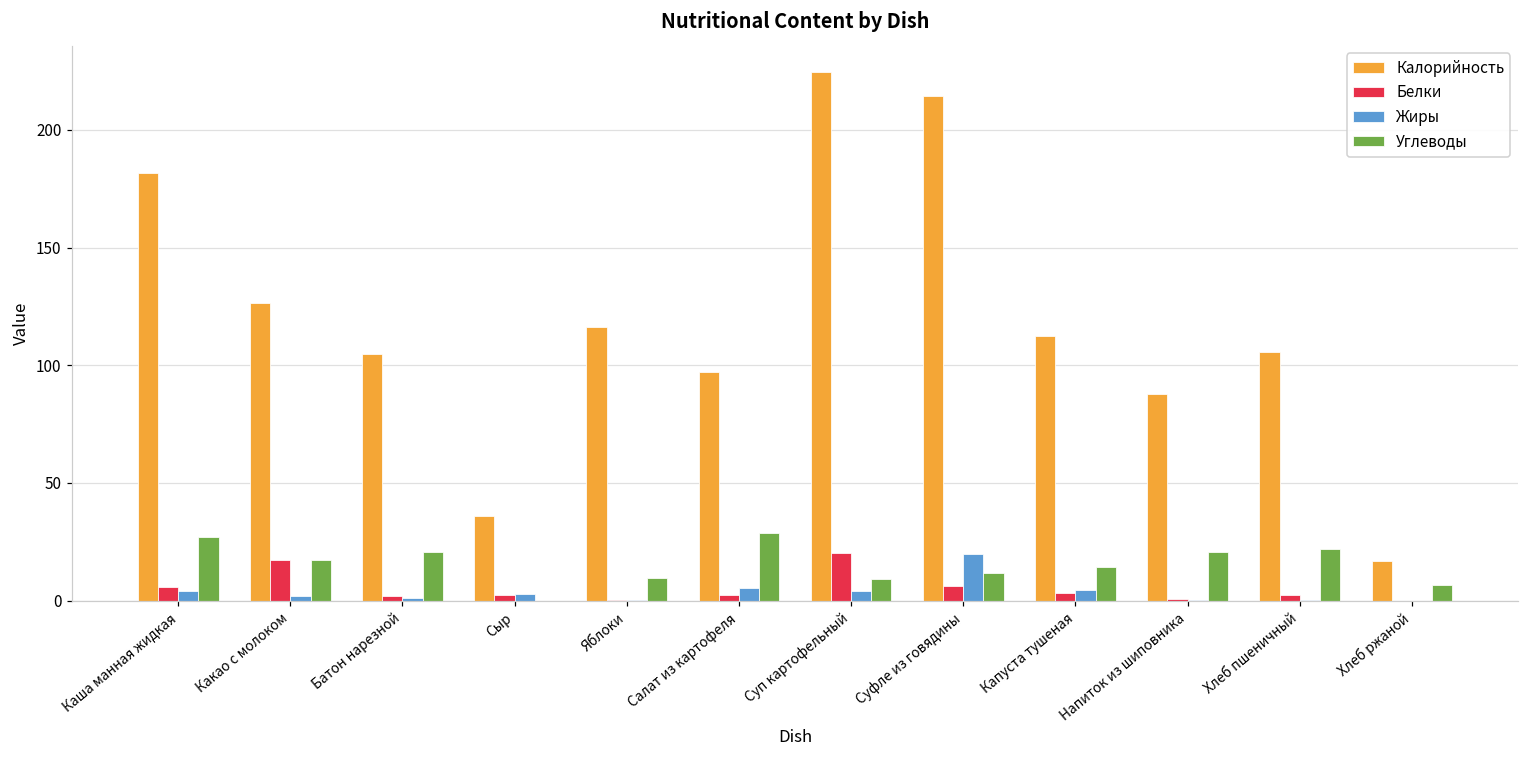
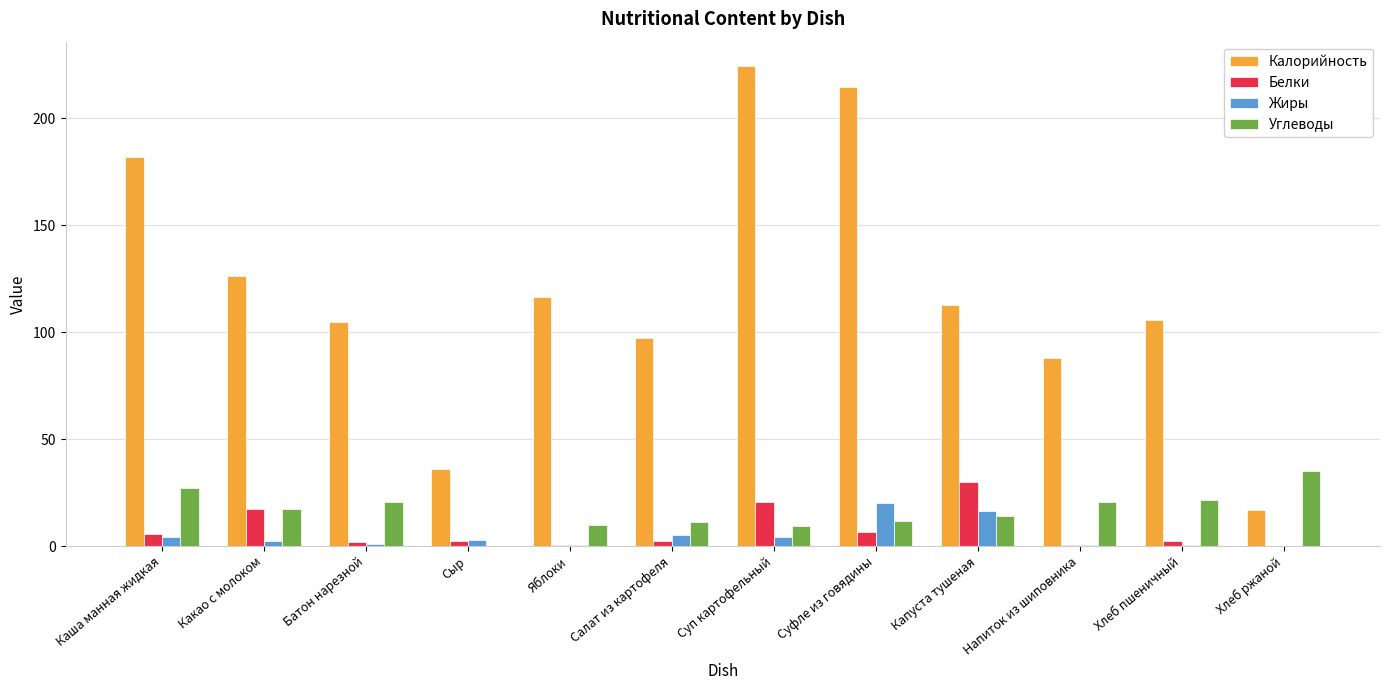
  {
    "Калорийность": {
      "Каша манная жидкая": 182,
      "Какао с молоком": 126,
      "Батон нарезной": 105,
      "Сыр": 36,
      "Яблоки": 116,
      "Салат из картофеля": 97,
      "Суп картофельный": 225,
      "Суфле из говядины": 215,
      "Капуста тушеная": 113,
      "Напиток из шиповника": 88,
      "Хлеб пшеничный": 106,
      "Хлеб ржаной": 17
    },
    "Белки": {
      "Каша манная жидкая": 6,
      "Какао с молоком": 17,
      "Батон нарезной": 2,
      "Сыр": 2,
      "Салат из картофеля": 2,
      "Суп картофельный": 20,
      "Суфле из говядины": 6,
-     "Капуста тушеная": 3,
+     "Капуста тушеная": 30,
      "Хлеб пшеничный": 2
    },
    "Жиры": {
      "Каша манная жидкая": 4,
      "Какао с молоком": 2,
      "Сыр": 3,
      "Салат из картофеля": 5,
      "Суп картофельный": 4,
      "Суфле из говядины": 20,
-     "Капуста тушеная": 5,
+     "Капуста тушеная": 17,
      "Хлеб ржаной": 0
    },
    "Углеводы": {
      "Каша манная жидкая": 27,
      "Какао с молоком": 17,
      "Батон нарезной": 21,
      "Сыр": 0,
      "Яблоки": 10,
-     "Салат из картофеля": 29,
+     "Салат из картофеля": 11,
      "Суп картофельный": 9,
      "Суфле из говядины": 12,
      "Капуста тушеная": 14,
      "Напиток из шиповника": 21,
      "Хлеб пшеничный": 22,
-     "Хлеб ржаной": 6
+     "Хлеб ржаной": 35
    }
  }
